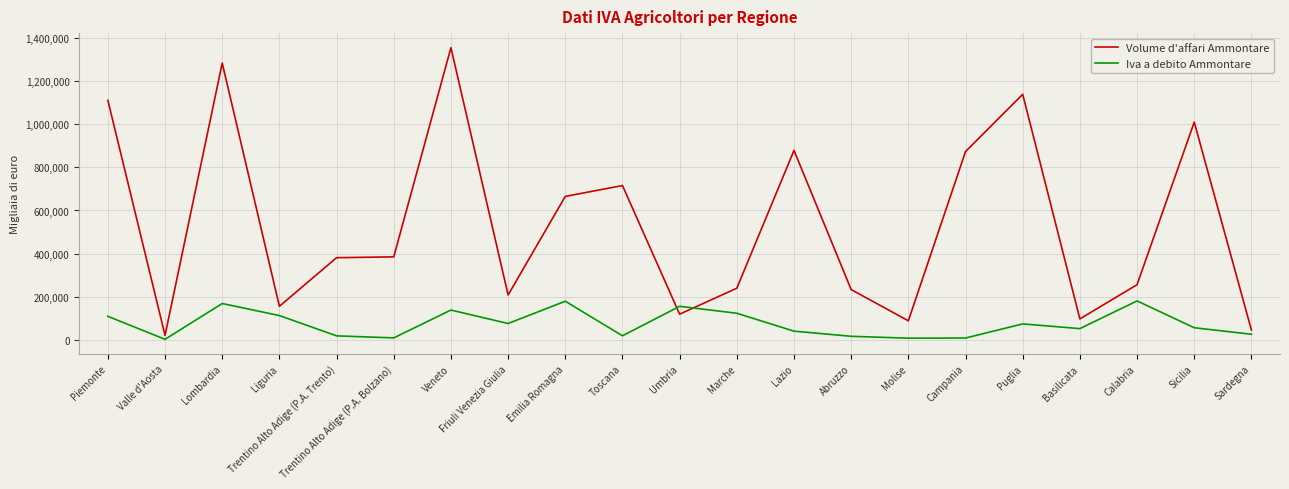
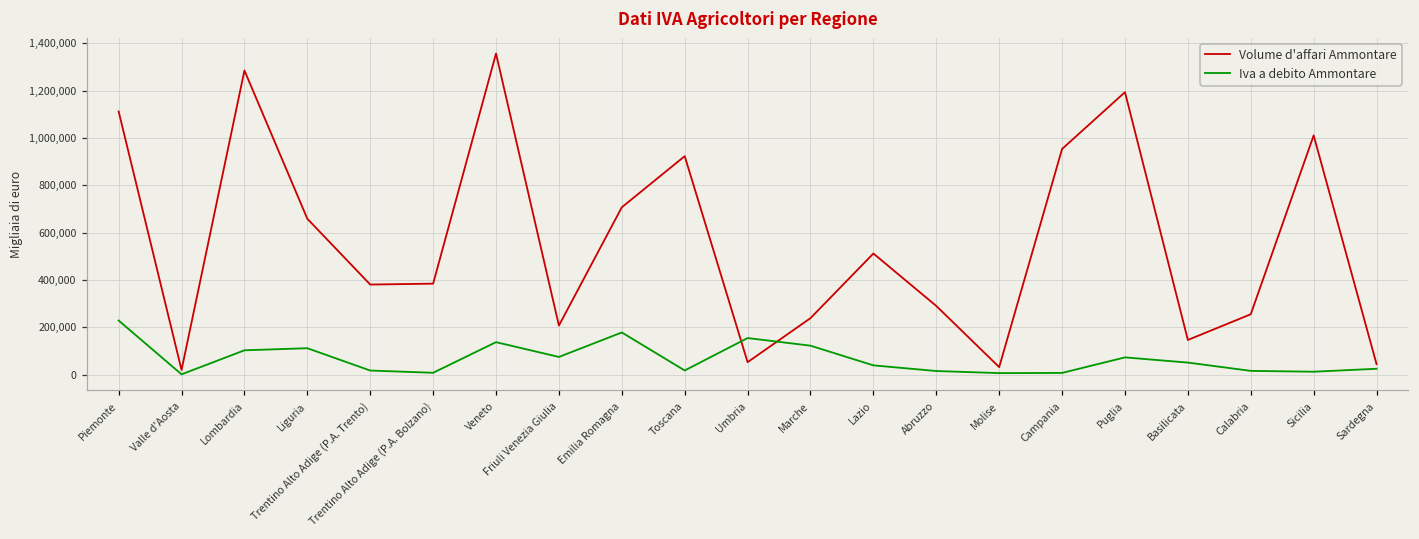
  {
    "Volume d'affari Ammontare": {
      "Piemonte": "1,110,000",
      "Valle d'Aosta": "20,000",
      "Lombardia": "1,280,000",
-     "Liguria": "160,000",
+     "Liguria": "660,000",
      "Trentino Alto Adige (P.A. Trento)": "380,000",
      "Trentino Alto Adige (P.A. Bolzano)": "380,000",
      "Veneto": "1,360,000",
      "Friuli Venezia Giulia": "210,000",
-     "Emilia Romagna": "670,000",
-     "Toscana": "720,000",
-     "Umbria": "120,000",
+     "Emilia Romagna": "710,000",
+     "Toscana": "920,000",
+     "Umbria": "50,000",
      "Marche": "240,000",
-     "Lazio": "880,000",
-     "Abruzzo": "230,000",
-     "Molise": "90,000",
-     "Campania": "870,000",
-     "Puglia": "1,140,000",
-     "Basilicata": "100,000",
+     "Lazio": "510,000",
+     "Abruzzo": "290,000",
+     "Molise": "30,000",
+     "Campania": "950,000",
+     "Puglia": "1,190,000",
+     "Basilicata": "150,000",
      "Calabria": "260,000",
      "Sicilia": "1,010,000",
      "Sardegna": "40,000"
    },
    "Iva a debito Ammontare": {
-     "Piemonte": "110,000",
+     "Piemonte": "230,000",
      "Valle d'Aosta": "0",
-     "Lombardia": "170,000",
+     "Lombardia": "100,000",
      "Liguria": "110,000",
      "Trentino Alto Adige (P.A. Trento)": "20,000",
      "Trentino Alto Adige (P.A. Bolzano)": "10,000",
      "Veneto": "140,000",
      "Friuli Venezia Giulia": "80,000",
      "Emilia Romagna": "180,000",
      "Toscana": "20,000",
      "Umbria": "150,000",
      "Marche": "120,000",
      "Lazio": "40,000",
      "Abruzzo": "20,000",
      "Molise": "10,000",
      "Campania": "10,000",
      "Puglia": "70,000",
      "Basilicata": "50,000",
-     "Calabria": "180,000",
-     "Sicilia": "60,000",
+     "Calabria": "20,000",
+     "Sicilia": "10,000",
      "Sardegna": "30,000"
    }
  }
